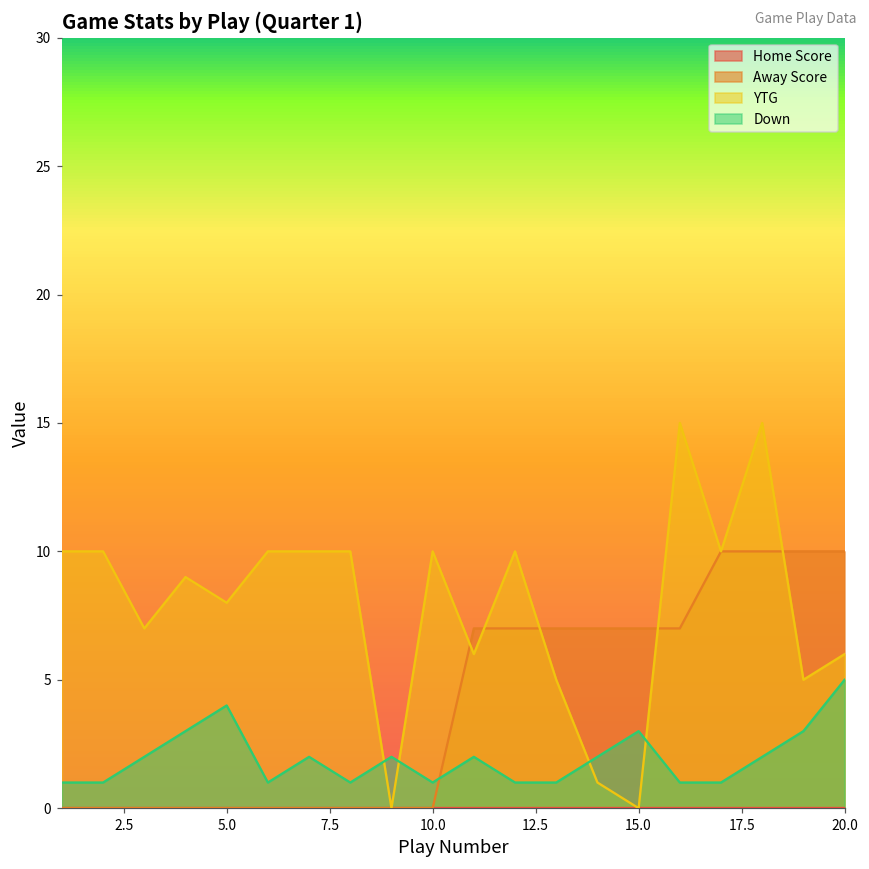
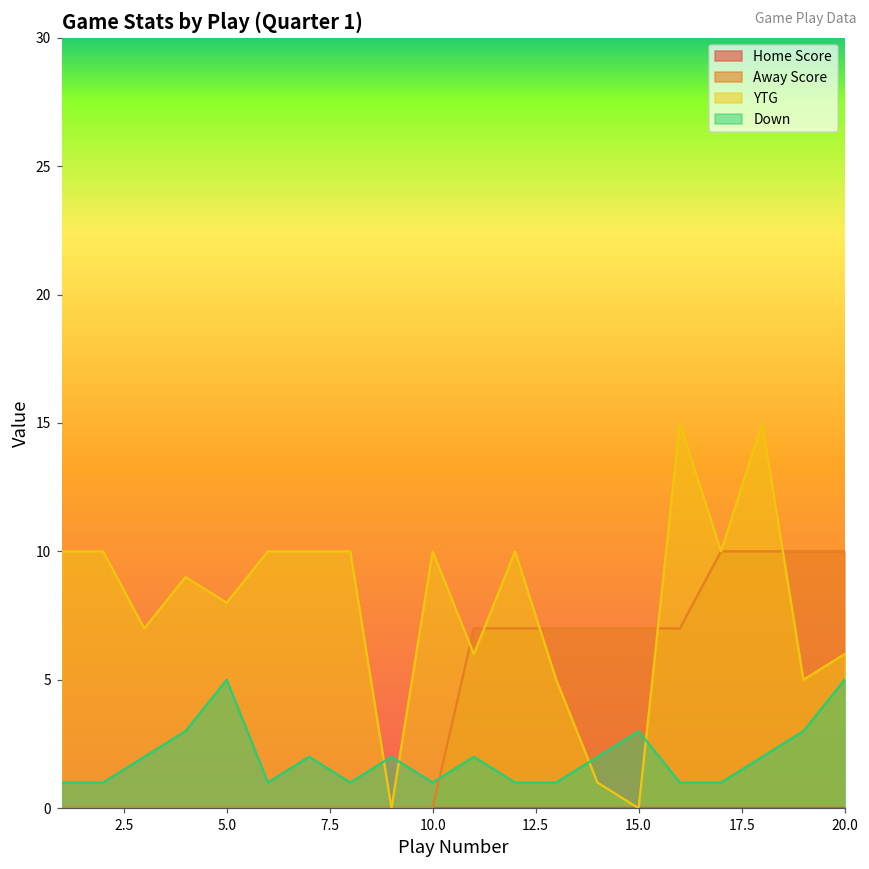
  {
    "Down": {
-     "5.0": 4,
+     "5.0": 5,
      "10.0": 1,
      "15.0": 3,
      "20.0": 5
    }
  }
